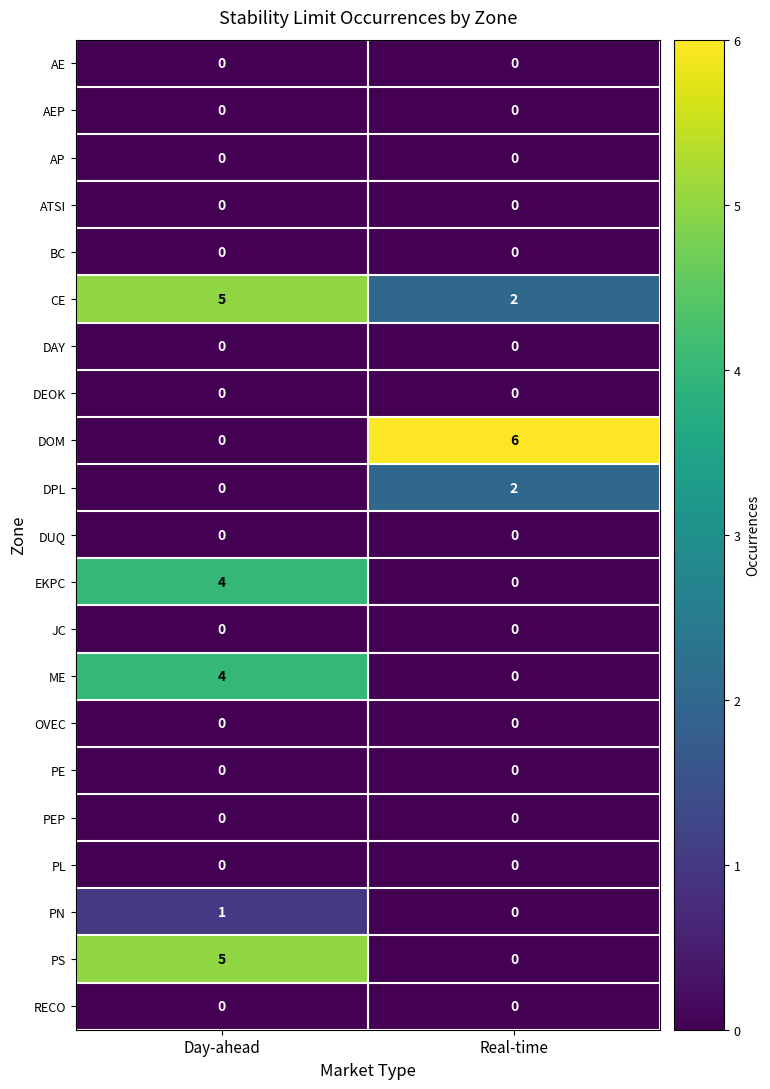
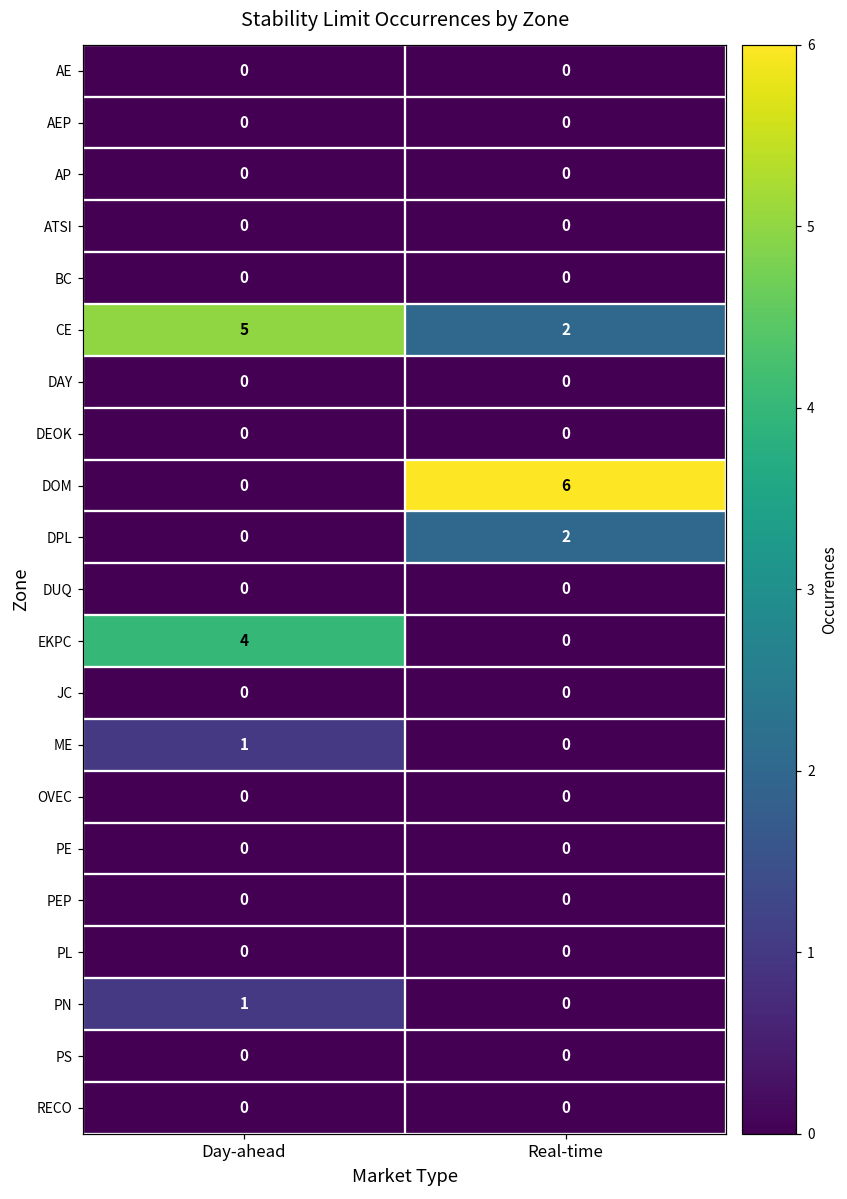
  {
    "AE": {
      "Day-ahead": 0,
      "Real-time": 0
    },
    "AEP": {
      "Day-ahead": 0,
      "Real-time": 0
    },
    "AP": {
      "Day-ahead": 0,
      "Real-time": 0
    },
    "ATSI": {
      "Day-ahead": 0,
      "Real-time": 0
    },
    "BC": {
      "Day-ahead": 0,
      "Real-time": 0
    },
    "CE": {
      "Day-ahead": 5,
      "Real-time": 2
    },
    "DAY": {
      "Day-ahead": 0,
      "Real-time": 0
    },
    "DEOK": {
      "Day-ahead": 0,
      "Real-time": 0
    },
    "DOM": {
      "Day-ahead": 0,
      "Real-time": 6
    },
    "DPL": {
      "Day-ahead": 0,
      "Real-time": 2
    },
    "DUQ": {
      "Day-ahead": 0,
      "Real-time": 0
    },
    "EKPC": {
      "Day-ahead": 4,
      "Real-time": 0
    },
    "JC": {
      "Day-ahead": 0,
      "Real-time": 0
    },
    "ME": {
-     "Day-ahead": 4,
+     "Day-ahead": 1,
      "Real-time": 0
    },
    "OVEC": {
      "Day-ahead": 0,
      "Real-time": 0
    },
    "PE": {
      "Day-ahead": 0,
      "Real-time": 0
    },
    "PEP": {
      "Day-ahead": 0,
      "Real-time": 0
    },
    "PL": {
      "Day-ahead": 0,
      "Real-time": 0
    },
    "PN": {
      "Day-ahead": 1,
      "Real-time": 0
    },
    "PS": {
-     "Day-ahead": 5,
+     "Day-ahead": 0,
      "Real-time": 0
    },
    "RECO": {
      "Day-ahead": 0,
      "Real-time": 0
    }
  }
